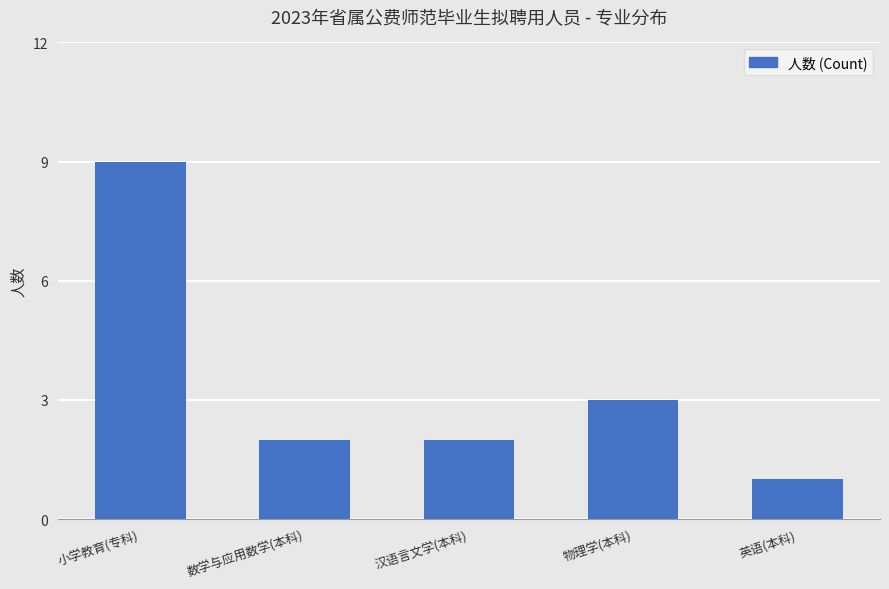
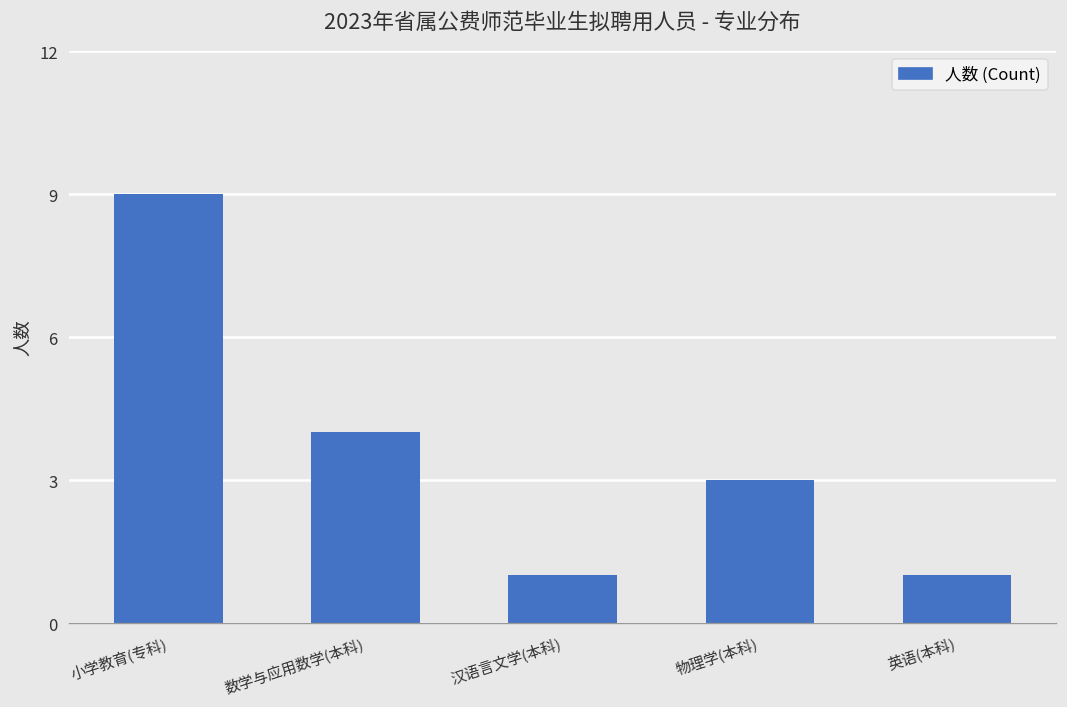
  {
    "小学教育(专科)": 9,
-   "数学与应用数学(本科)": 2,
-   "汉语言文学(本科)": 2,
+   "数学与应用数学(本科)": 4,
+   "汉语言文学(本科)": 1,
    "物理学(本科)": 3,
    "英语(本科)": 1
  }
